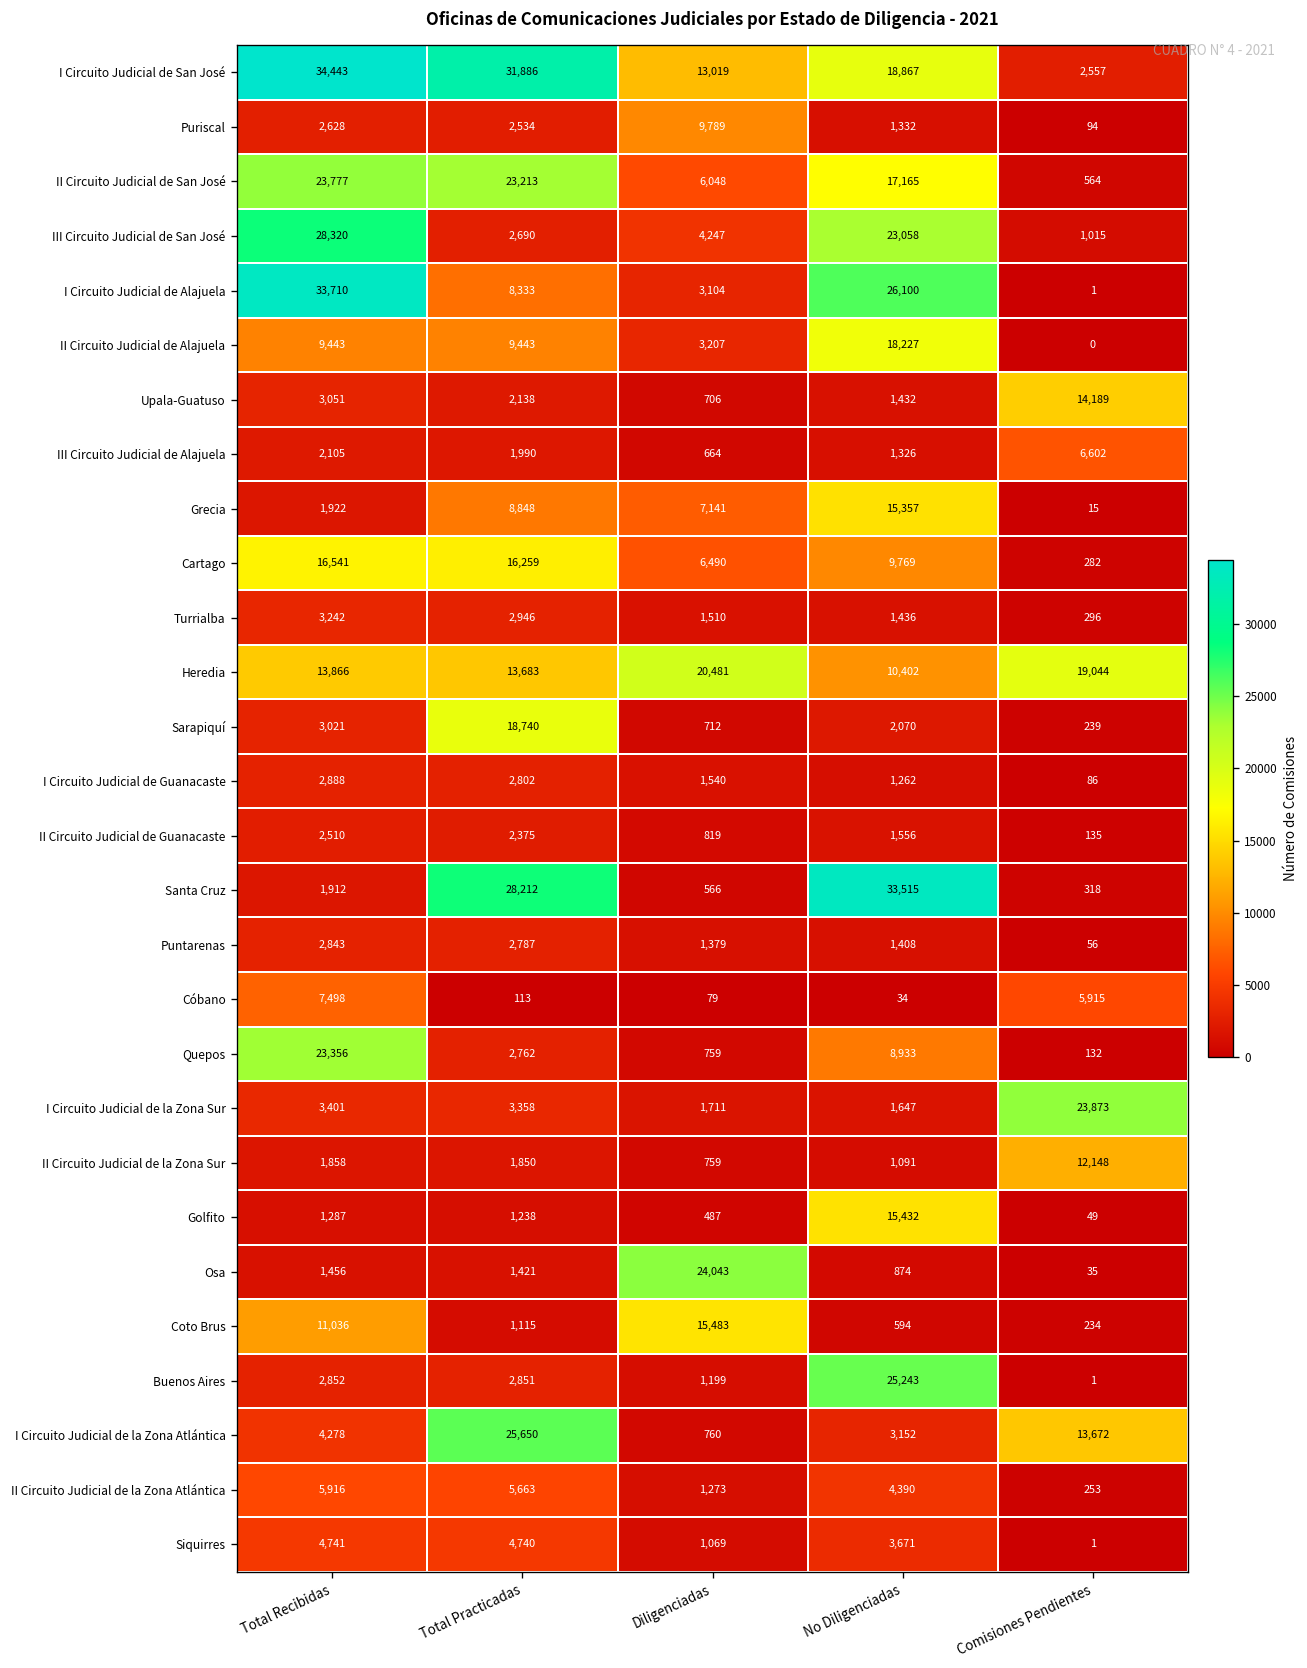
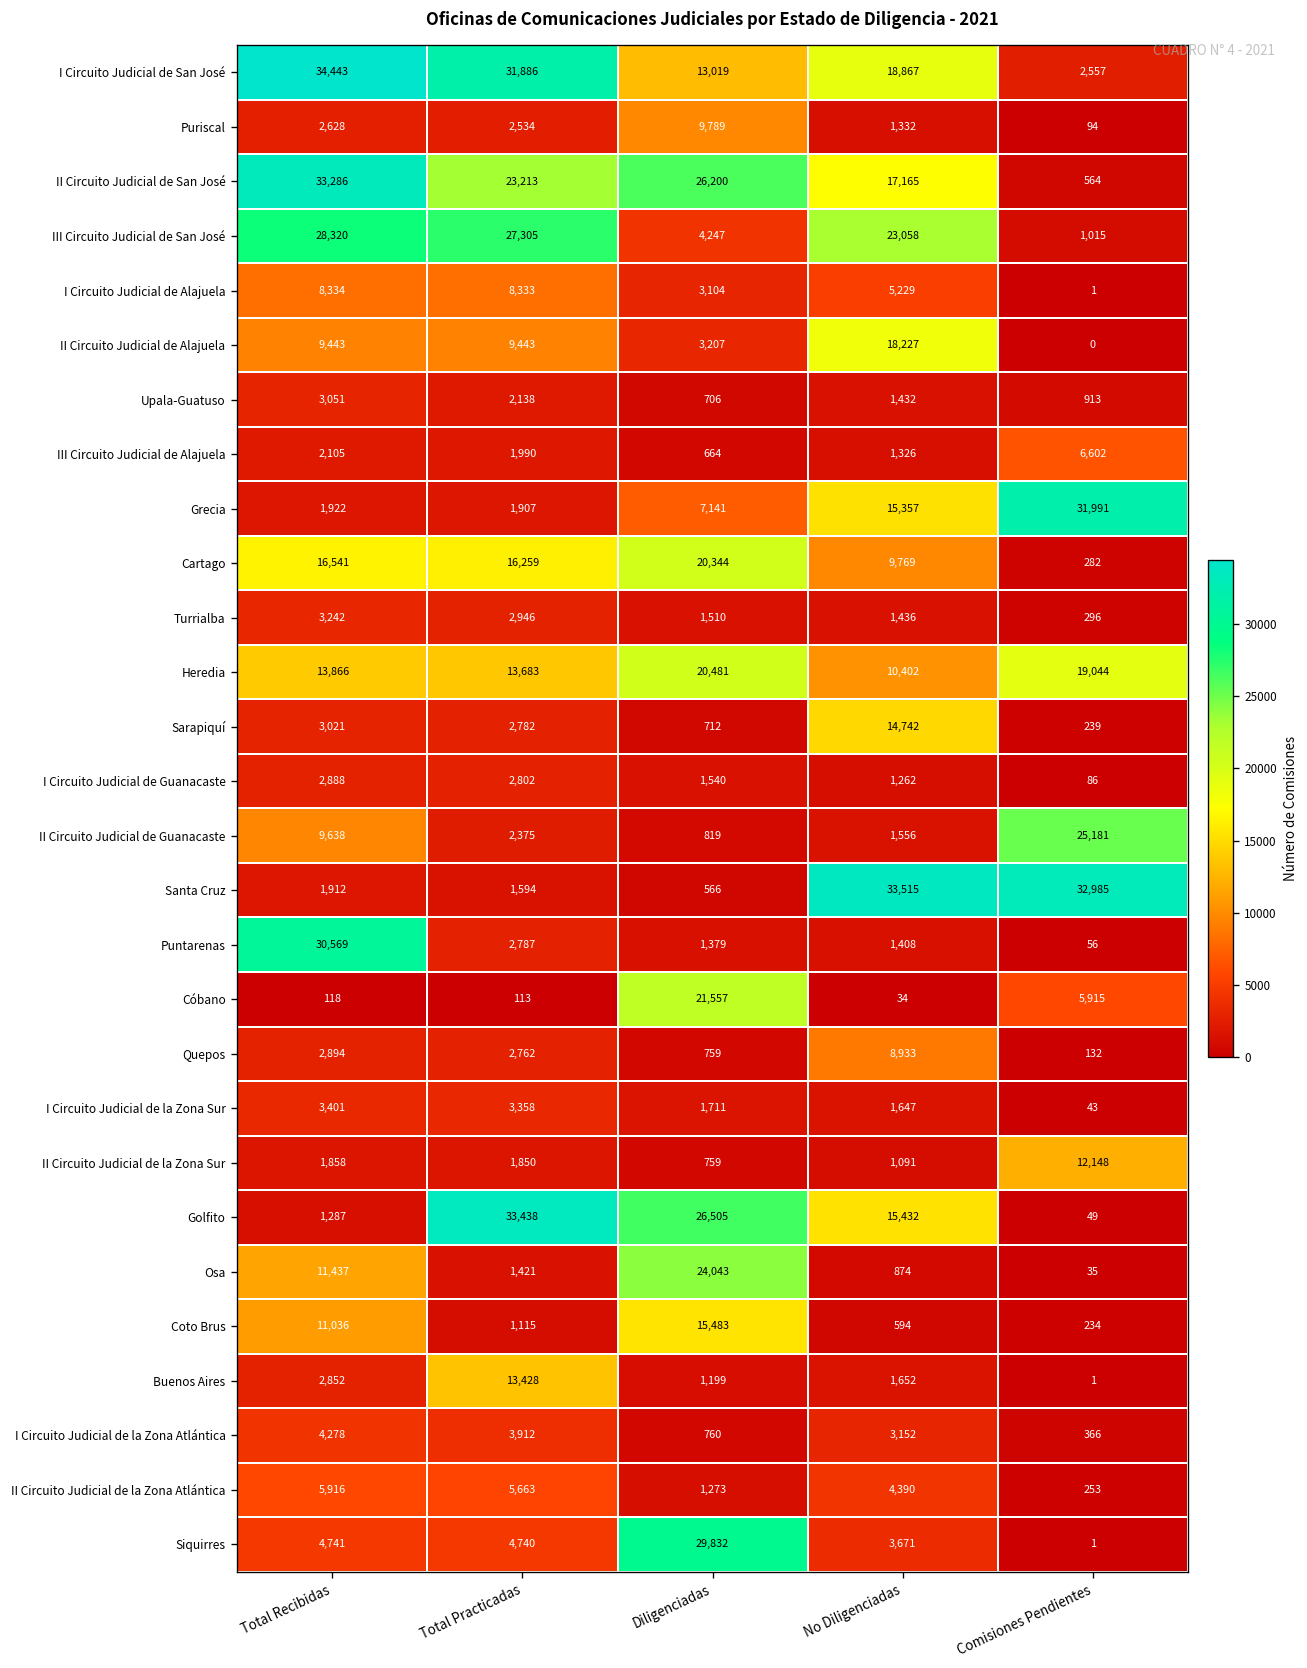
  {
    "I Circuito Judicial de San José": {
      "Total Recibidas": "34,443",
      "Total Practicadas": "31,886",
      "Diligenciadas": "13,019",
      "No Diligenciadas": "18,867",
      "Comisiones Pendientes": "2,557"
    },
    "Puriscal": {
      "Total Recibidas": "2,628",
      "Total Practicadas": "2,534",
      "Diligenciadas": "9,789",
      "No Diligenciadas": "1,332",
      "Comisiones Pendientes": "94"
    },
    "II Circuito Judicial de San José": {
-     "Total Recibidas": "23,777",
+     "Total Recibidas": "33,286",
      "Total Practicadas": "23,213",
-     "Diligenciadas": "6,048",
+     "Diligenciadas": "26,200",
      "No Diligenciadas": "17,165",
      "Comisiones Pendientes": "564"
    },
    "III Circuito Judicial de San José": {
      "Total Recibidas": "28,320",
-     "Total Practicadas": "2,690",
+     "Total Practicadas": "27,305",
      "Diligenciadas": "4,247",
      "No Diligenciadas": "23,058",
      "Comisiones Pendientes": "1,015"
    },
    "I Circuito Judicial de Alajuela": {
-     "Total Recibidas": "33,710",
+     "Total Recibidas": "8,334",
      "Total Practicadas": "8,333",
      "Diligenciadas": "3,104",
-     "No Diligenciadas": "26,100",
+     "No Diligenciadas": "5,229",
      "Comisiones Pendientes": "1"
    },
    "II Circuito Judicial de Alajuela": {
      "Total Recibidas": "9,443",
      "Total Practicadas": "9,443",
      "Diligenciadas": "3,207",
      "No Diligenciadas": "18,227",
      "Comisiones Pendientes": "0"
    },
    "Upala-Guatuso": {
      "Total Recibidas": "3,051",
      "Total Practicadas": "2,138",
      "Diligenciadas": "706",
      "No Diligenciadas": "1,432",
-     "Comisiones Pendientes": "14,189"
+     "Comisiones Pendientes": "913"
    },
    "III Circuito Judicial de Alajuela": {
      "Total Recibidas": "2,105",
      "Total Practicadas": "1,990",
      "Diligenciadas": "664",
      "No Diligenciadas": "1,326",
      "Comisiones Pendientes": "6,602"
    },
    "Grecia": {
      "Total Recibidas": "1,922",
-     "Total Practicadas": "8,848",
+     "Total Practicadas": "1,907",
      "Diligenciadas": "7,141",
      "No Diligenciadas": "15,357",
-     "Comisiones Pendientes": "15"
+     "Comisiones Pendientes": "31,991"
    },
    "Cartago": {
      "Total Recibidas": "16,541",
      "Total Practicadas": "16,259",
-     "Diligenciadas": "6,490",
+     "Diligenciadas": "20,344",
      "No Diligenciadas": "9,769",
      "Comisiones Pendientes": "282"
    },
    "Turrialba": {
      "Total Recibidas": "3,242",
      "Total Practicadas": "2,946",
      "Diligenciadas": "1,510",
      "No Diligenciadas": "1,436",
      "Comisiones Pendientes": "296"
    },
    "Heredia": {
      "Total Recibidas": "13,866",
      "Total Practicadas": "13,683",
      "Diligenciadas": "20,481",
      "No Diligenciadas": "10,402",
      "Comisiones Pendientes": "19,044"
    },
    "Sarapiquí": {
      "Total Recibidas": "3,021",
-     "Total Practicadas": "18,740",
+     "Total Practicadas": "2,782",
      "Diligenciadas": "712",
-     "No Diligenciadas": "2,070",
+     "No Diligenciadas": "14,742",
      "Comisiones Pendientes": "239"
    },
    "I Circuito Judicial de Guanacaste": {
      "Total Recibidas": "2,888",
      "Total Practicadas": "2,802",
      "Diligenciadas": "1,540",
      "No Diligenciadas": "1,262",
      "Comisiones Pendientes": "86"
    },
    "II Circuito Judicial de Guanacaste": {
-     "Total Recibidas": "2,510",
+     "Total Recibidas": "9,638",
      "Total Practicadas": "2,375",
      "Diligenciadas": "819",
      "No Diligenciadas": "1,556",
-     "Comisiones Pendientes": "135"
+     "Comisiones Pendientes": "25,181"
    },
    "Santa Cruz": {
      "Total Recibidas": "1,912",
-     "Total Practicadas": "28,212",
+     "Total Practicadas": "1,594",
      "Diligenciadas": "566",
      "No Diligenciadas": "33,515",
-     "Comisiones Pendientes": "318"
+     "Comisiones Pendientes": "32,985"
    },
    "Puntarenas": {
-     "Total Recibidas": "2,843",
+     "Total Recibidas": "30,569",
      "Total Practicadas": "2,787",
      "Diligenciadas": "1,379",
      "No Diligenciadas": "1,408",
      "Comisiones Pendientes": "56"
    },
    "Cóbano": {
-     "Total Recibidas": "7,498",
+     "Total Recibidas": "118",
      "Total Practicadas": "113",
-     "Diligenciadas": "79",
+     "Diligenciadas": "21,557",
      "No Diligenciadas": "34",
      "Comisiones Pendientes": "5,915"
    },
    "Quepos": {
-     "Total Recibidas": "23,356",
+     "Total Recibidas": "2,894",
      "Total Practicadas": "2,762",
      "Diligenciadas": "759",
      "No Diligenciadas": "8,933",
      "Comisiones Pendientes": "132"
    },
    "I Circuito Judicial de la Zona Sur": {
      "Total Recibidas": "3,401",
      "Total Practicadas": "3,358",
      "Diligenciadas": "1,711",
      "No Diligenciadas": "1,647",
-     "Comisiones Pendientes": "23,873"
+     "Comisiones Pendientes": "43"
    },
    "II Circuito Judicial de la Zona Sur": {
      "Total Recibidas": "1,858",
      "Total Practicadas": "1,850",
      "Diligenciadas": "759",
      "No Diligenciadas": "1,091",
      "Comisiones Pendientes": "12,148"
    },
    "Golfito": {
      "Total Recibidas": "1,287",
-     "Total Practicadas": "1,238",
-     "Diligenciadas": "487",
+     "Total Practicadas": "33,438",
+     "Diligenciadas": "26,505",
      "No Diligenciadas": "15,432",
      "Comisiones Pendientes": "49"
    },
    "Osa": {
-     "Total Recibidas": "1,456",
+     "Total Recibidas": "11,437",
      "Total Practicadas": "1,421",
      "Diligenciadas": "24,043",
      "No Diligenciadas": "874",
      "Comisiones Pendientes": "35"
    },
    "Coto Brus": {
      "Total Recibidas": "11,036",
      "Total Practicadas": "1,115",
      "Diligenciadas": "15,483",
      "No Diligenciadas": "594",
      "Comisiones Pendientes": "234"
    },
    "Buenos Aires": {
      "Total Recibidas": "2,852",
-     "Total Practicadas": "2,851",
+     "Total Practicadas": "13,428",
      "Diligenciadas": "1,199",
-     "No Diligenciadas": "25,243",
+     "No Diligenciadas": "1,652",
      "Comisiones Pendientes": "1"
    },
    "I Circuito Judicial de la Zona Atlántica": {
      "Total Recibidas": "4,278",
-     "Total Practicadas": "25,650",
+     "Total Practicadas": "3,912",
      "Diligenciadas": "760",
      "No Diligenciadas": "3,152",
-     "Comisiones Pendientes": "13,672"
+     "Comisiones Pendientes": "366"
    },
    "II Circuito Judicial de la Zona Atlántica": {
      "Total Recibidas": "5,916",
      "Total Practicadas": "5,663",
      "Diligenciadas": "1,273",
      "No Diligenciadas": "4,390",
      "Comisiones Pendientes": "253"
    },
    "Siquirres": {
      "Total Recibidas": "4,741",
      "Total Practicadas": "4,740",
-     "Diligenciadas": "1,069",
+     "Diligenciadas": "29,832",
      "No Diligenciadas": "3,671",
      "Comisiones Pendientes": "1"
    }
  }
